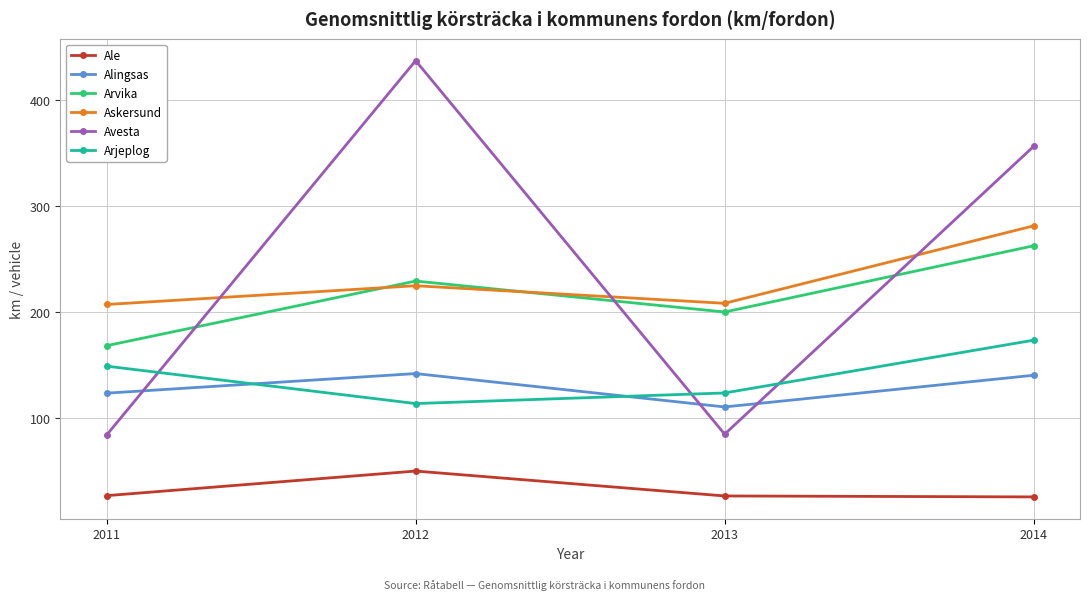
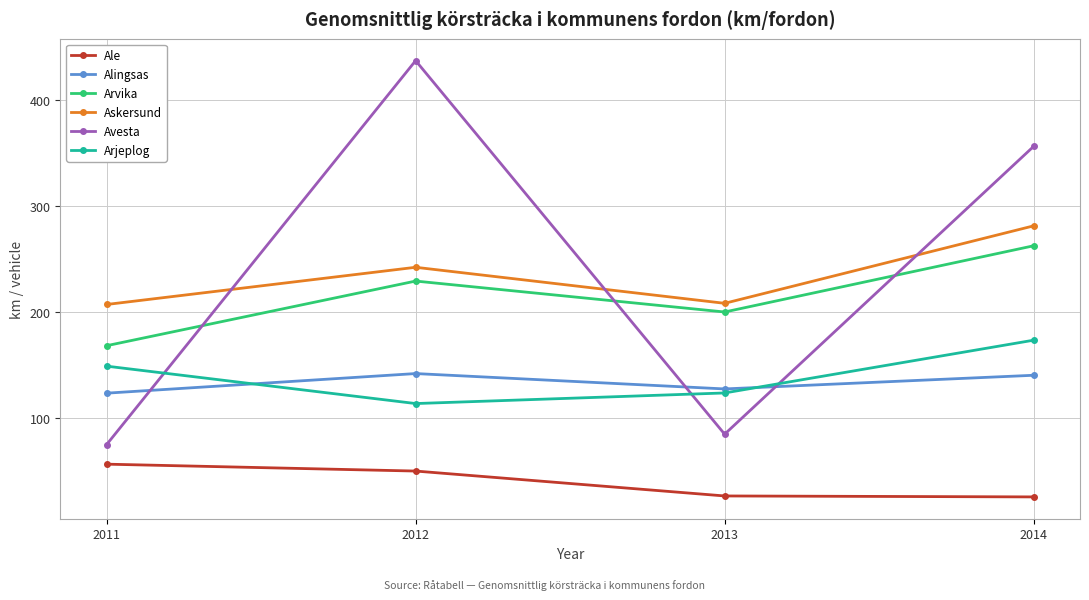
  {
    "Ale": {
-     "2011": 27,
+     "2011": 57,
      "2012": 50,
      "2013": 27,
      "2014": 26
    },
    "Alingsas": {
      "2011": 124,
      "2012": 142,
-     "2013": 111,
+     "2013": 128,
      "2014": 141
    },
    "Askersund": {
      "2011": 208,
-     "2012": 225,
+     "2012": 243,
      "2013": 209,
      "2014": 282
    },
    "Avesta": {
-     "2011": 84,
+     "2011": 75,
      "2012": 438,
      "2013": 85,
      "2014": 357
    }
  }
